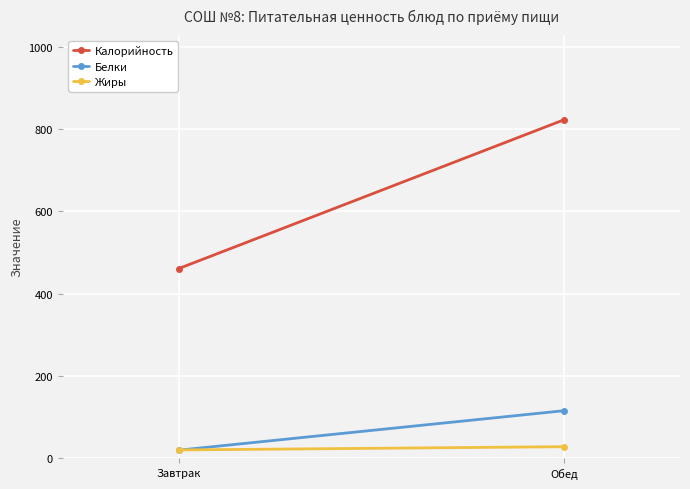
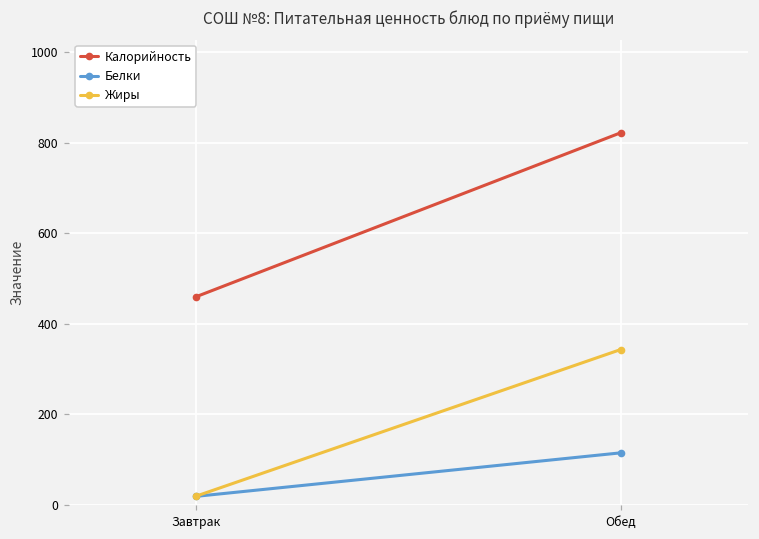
  {
    "Калорийность": {
      "Завтрак": 460,
      "Обед": 820
    },
    "Белки": {
      "Обед": 120
    },
    "Жиры": {
-     "Обед": 30
+     "Обед": 340
    }
  }
